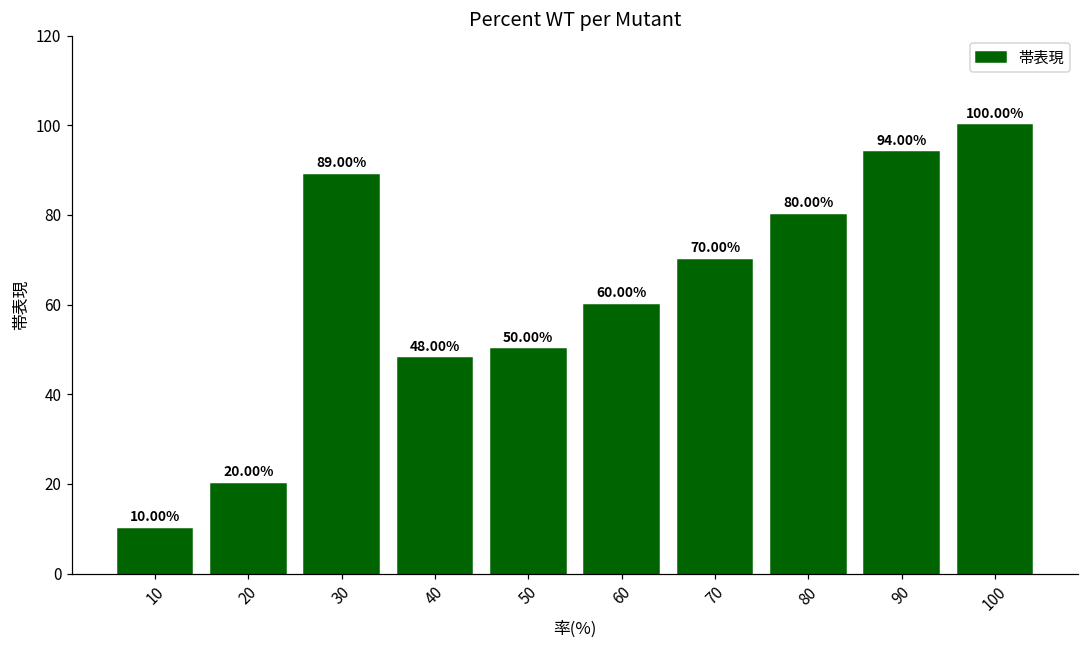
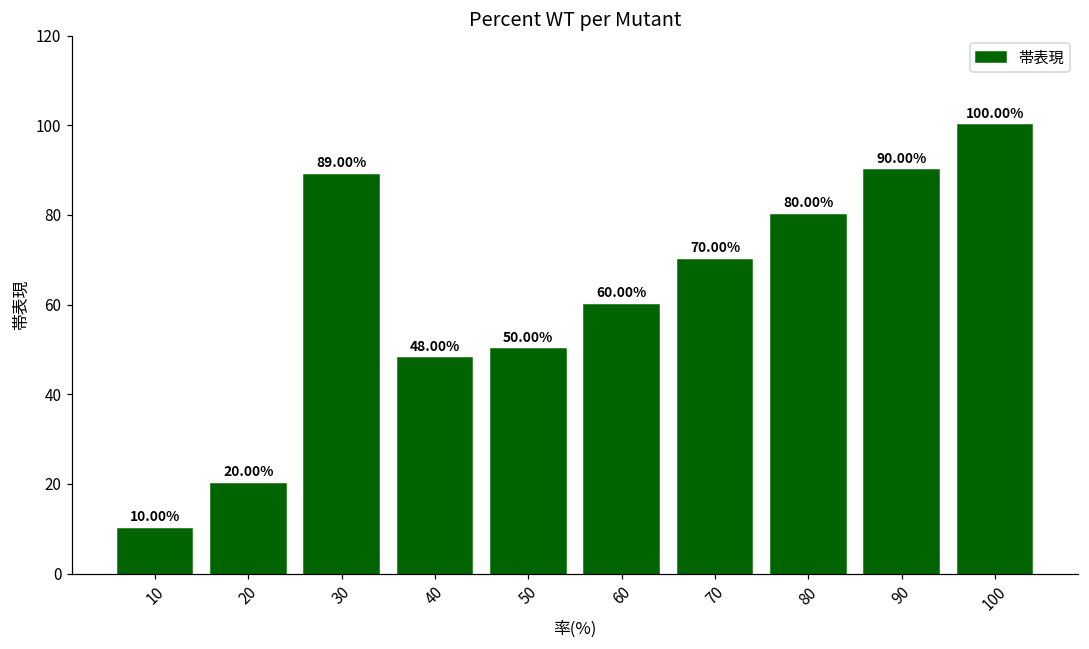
  {
    "10": "10.00%",
    "20": "20.00%",
    "30": "89.00%",
    "40": "48.00%",
    "50": "50.00%",
    "60": "60.00%",
    "70": "70.00%",
    "80": "80.00%",
-   "90": "94.00%",
+   "90": "90.00%",
    "100": "100.00%"
  }
